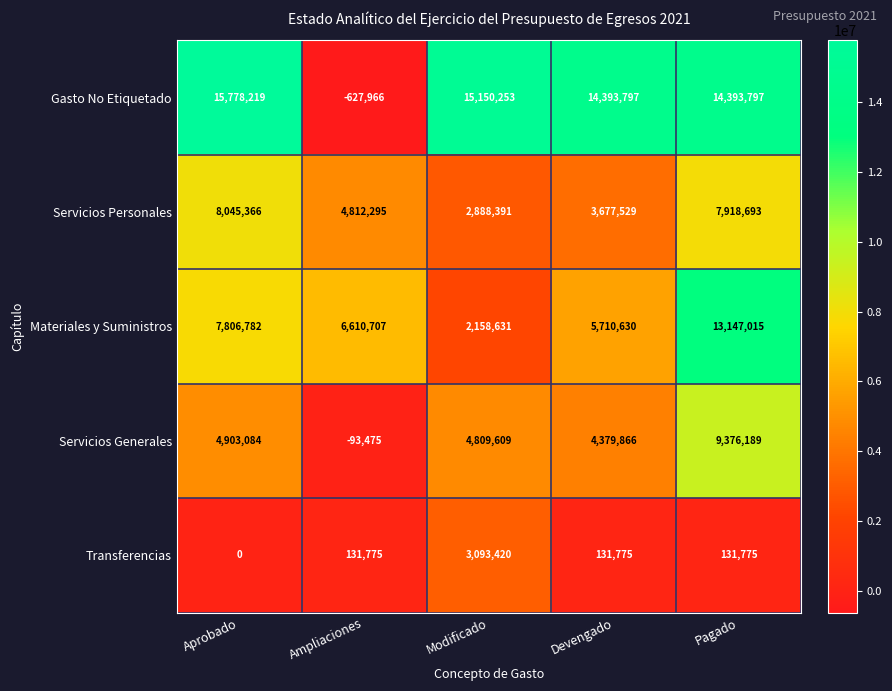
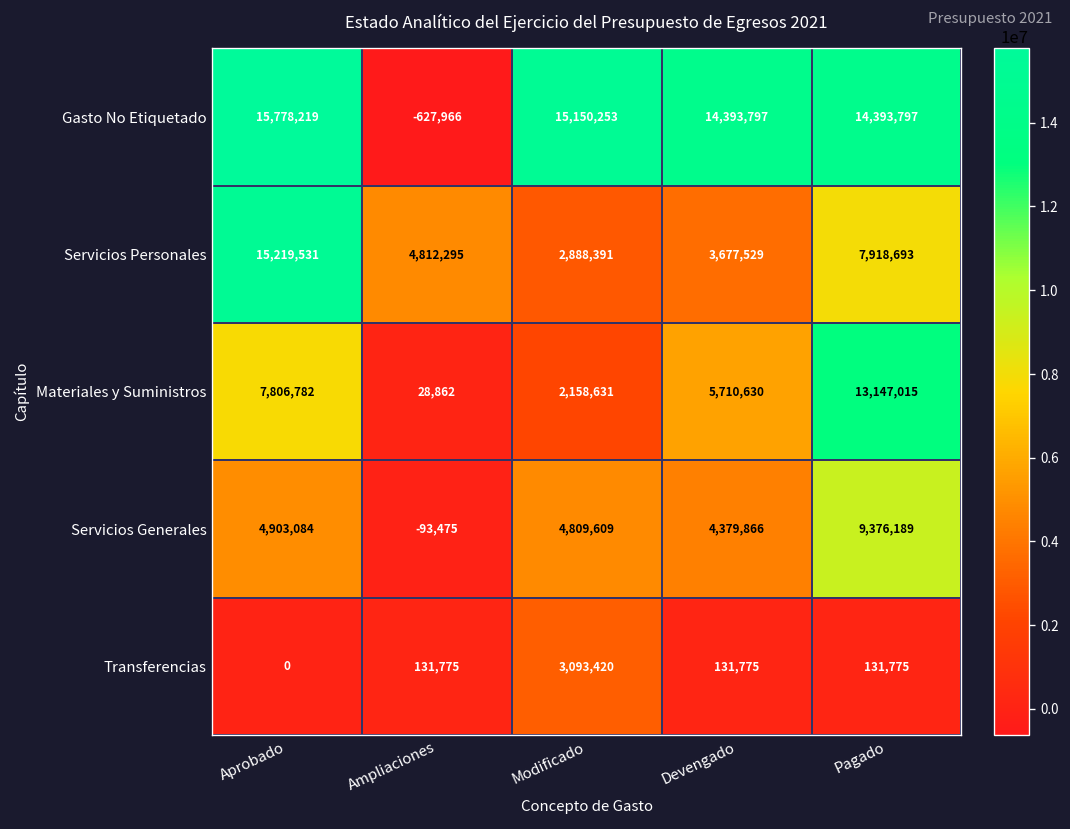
  {
    "Gasto No Etiquetado": {
      "Aprobado": "15,778,219",
      "Ampliaciones": "-627,966",
      "Modificado": "15,150,253",
      "Devengado": "14,393,797",
      "Pagado": "14,393,797"
    },
    "Servicios Personales": {
-     "Aprobado": "8,045,366",
+     "Aprobado": "15,219,531",
      "Ampliaciones": "4,812,295",
      "Modificado": "2,888,391",
      "Devengado": "3,677,529",
      "Pagado": "7,918,693"
    },
    "Materiales y Suministros": {
      "Aprobado": "7,806,782",
-     "Ampliaciones": "6,610,707",
+     "Ampliaciones": "28,862",
      "Modificado": "2,158,631",
      "Devengado": "5,710,630",
      "Pagado": "13,147,015"
    },
    "Servicios Generales": {
      "Aprobado": "4,903,084",
      "Ampliaciones": "-93,475",
      "Modificado": "4,809,609",
      "Devengado": "4,379,866",
      "Pagado": "9,376,189"
    },
    "Transferencias": {
      "Aprobado": "0",
      "Ampliaciones": "131,775",
      "Modificado": "3,093,420",
      "Devengado": "131,775",
      "Pagado": "131,775"
    }
  }
